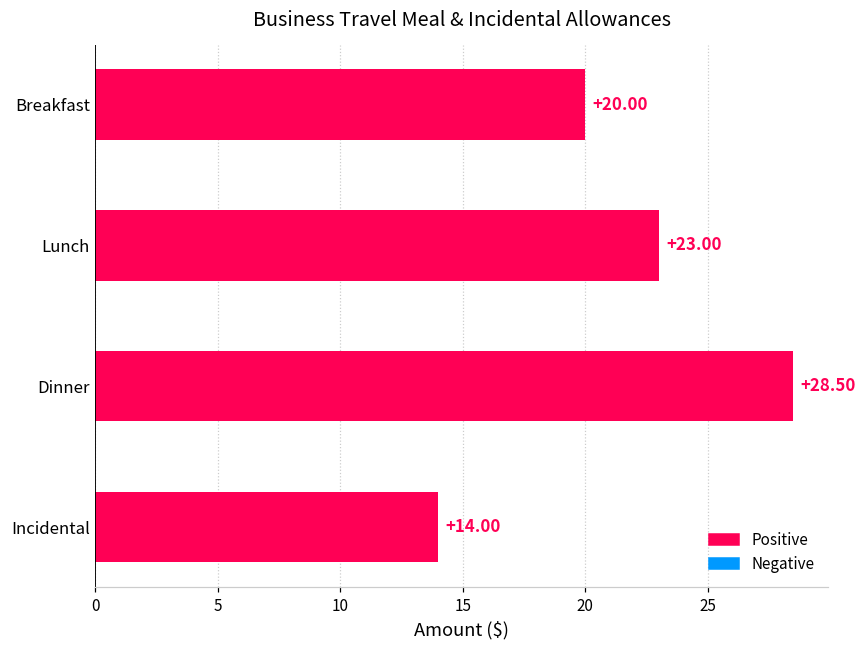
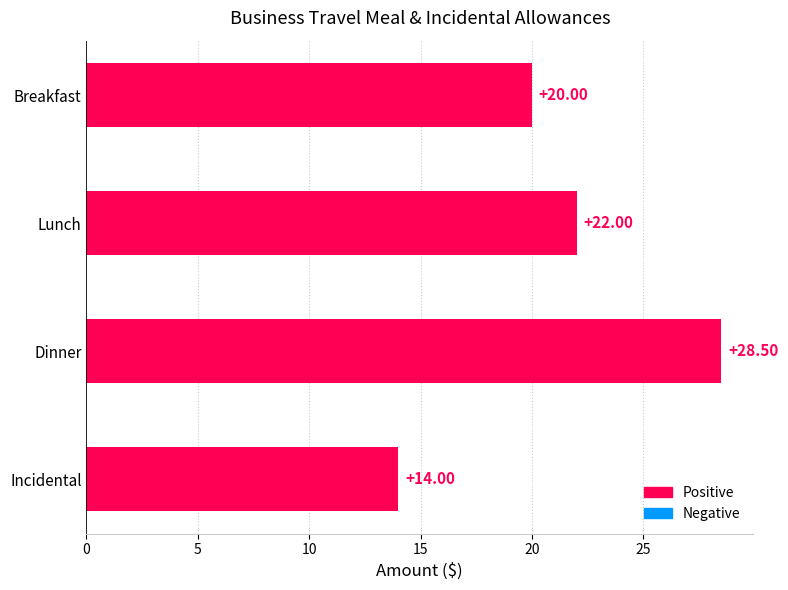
  {
    "Breakfast": "+20.00",
-   "Lunch": "+23.00",
+   "Lunch": "+22.00",
    "Dinner": "+28.50",
    "Incidental": "+14.00"
  }
